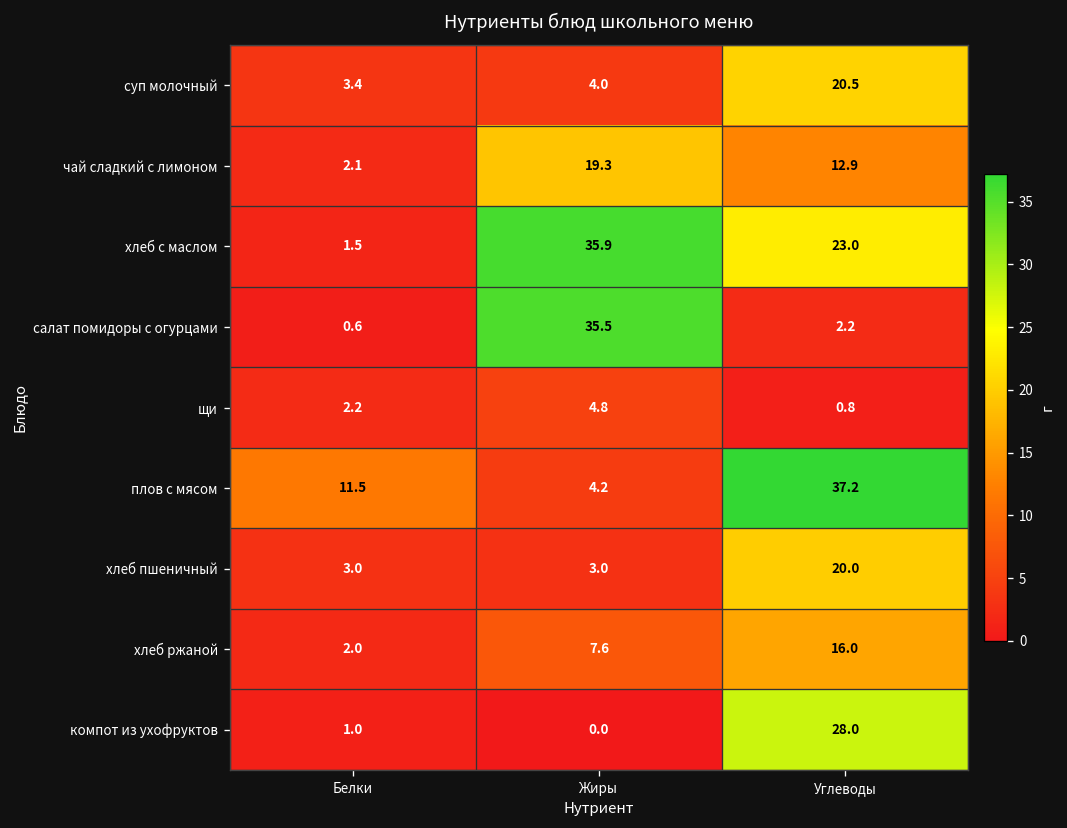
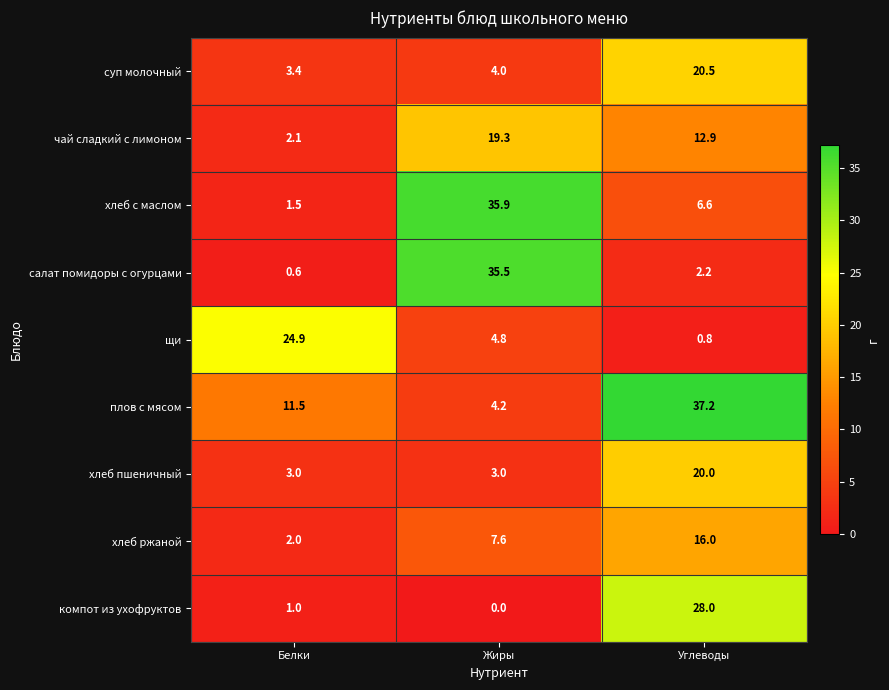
  {
    "суп молочный": {
      "Белки": 3.4,
      "Жиры": 4.0,
      "Углеводы": 20.5
    },
    "чай сладкий с лимоном": {
      "Белки": 2.1,
      "Жиры": 19.3,
      "Углеводы": 12.9
    },
    "хлеб с маслом": {
      "Белки": 1.5,
      "Жиры": 35.9,
-     "Углеводы": 23.0
+     "Углеводы": 6.6
    },
    "салат помидоры с огурцами": {
      "Белки": 0.6,
      "Жиры": 35.5,
      "Углеводы": 2.2
    },
    "щи": {
-     "Белки": 2.2,
+     "Белки": 24.9,
      "Жиры": 4.8,
      "Углеводы": 0.8
    },
    "плов с мясом": {
      "Белки": 11.5,
      "Жиры": 4.2,
      "Углеводы": 37.2
    },
    "хлеб пшеничный": {
      "Белки": 3.0,
      "Жиры": 3.0,
      "Углеводы": 20.0
    },
    "хлеб ржаной": {
      "Белки": 2.0,
      "Жиры": 7.6,
      "Углеводы": 16.0
    },
    "компот из ухофруктов": {
      "Белки": 1.0,
      "Жиры": 0.0,
      "Углеводы": 28.0
    }
  }
